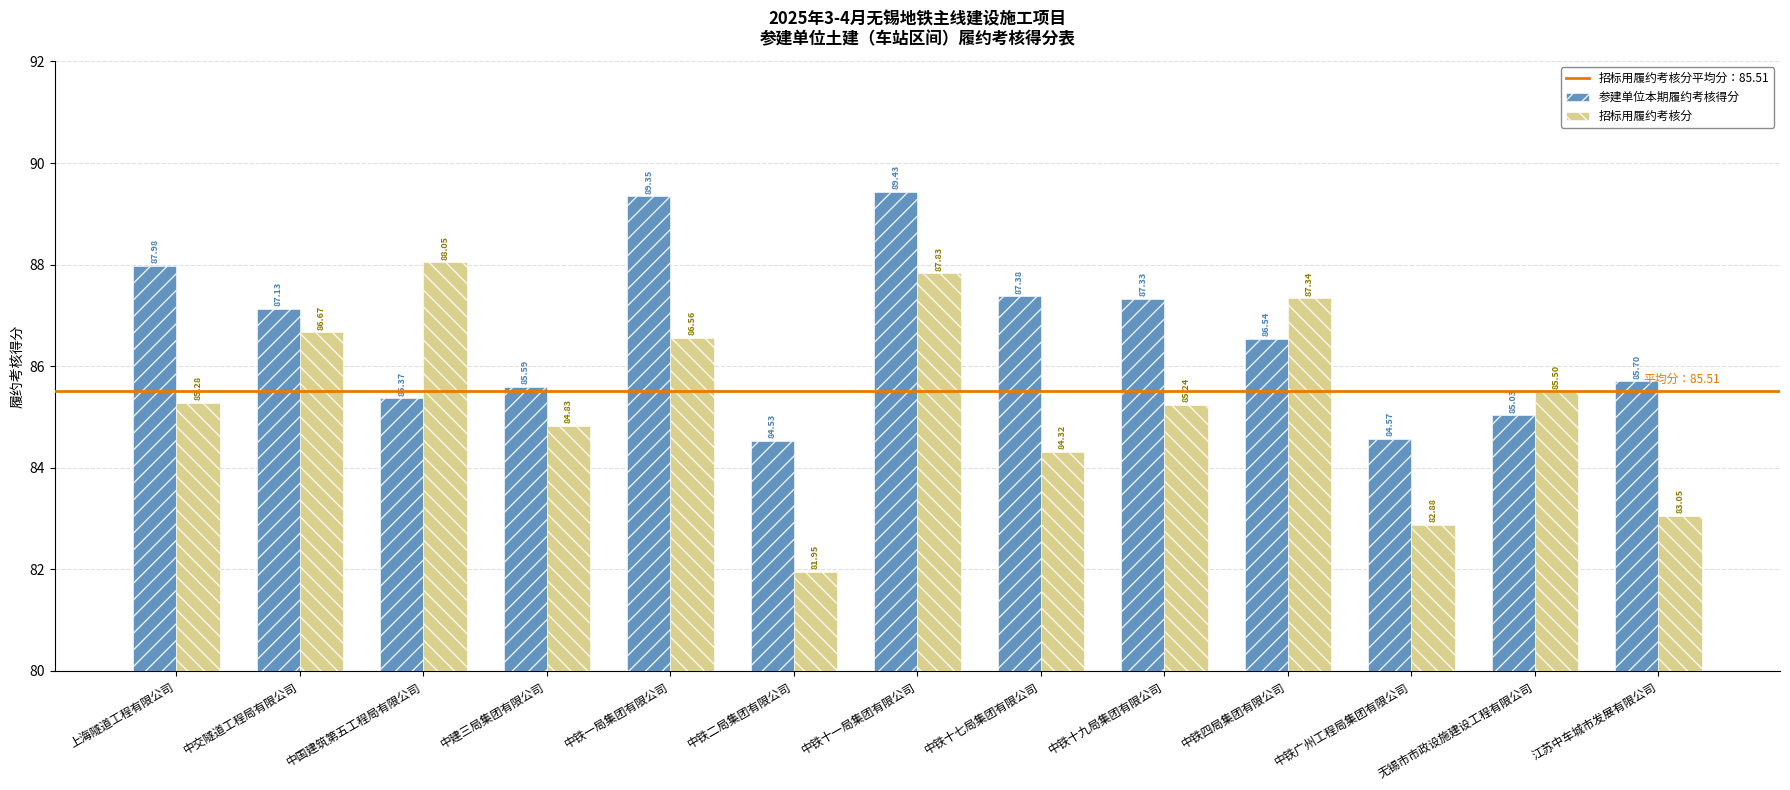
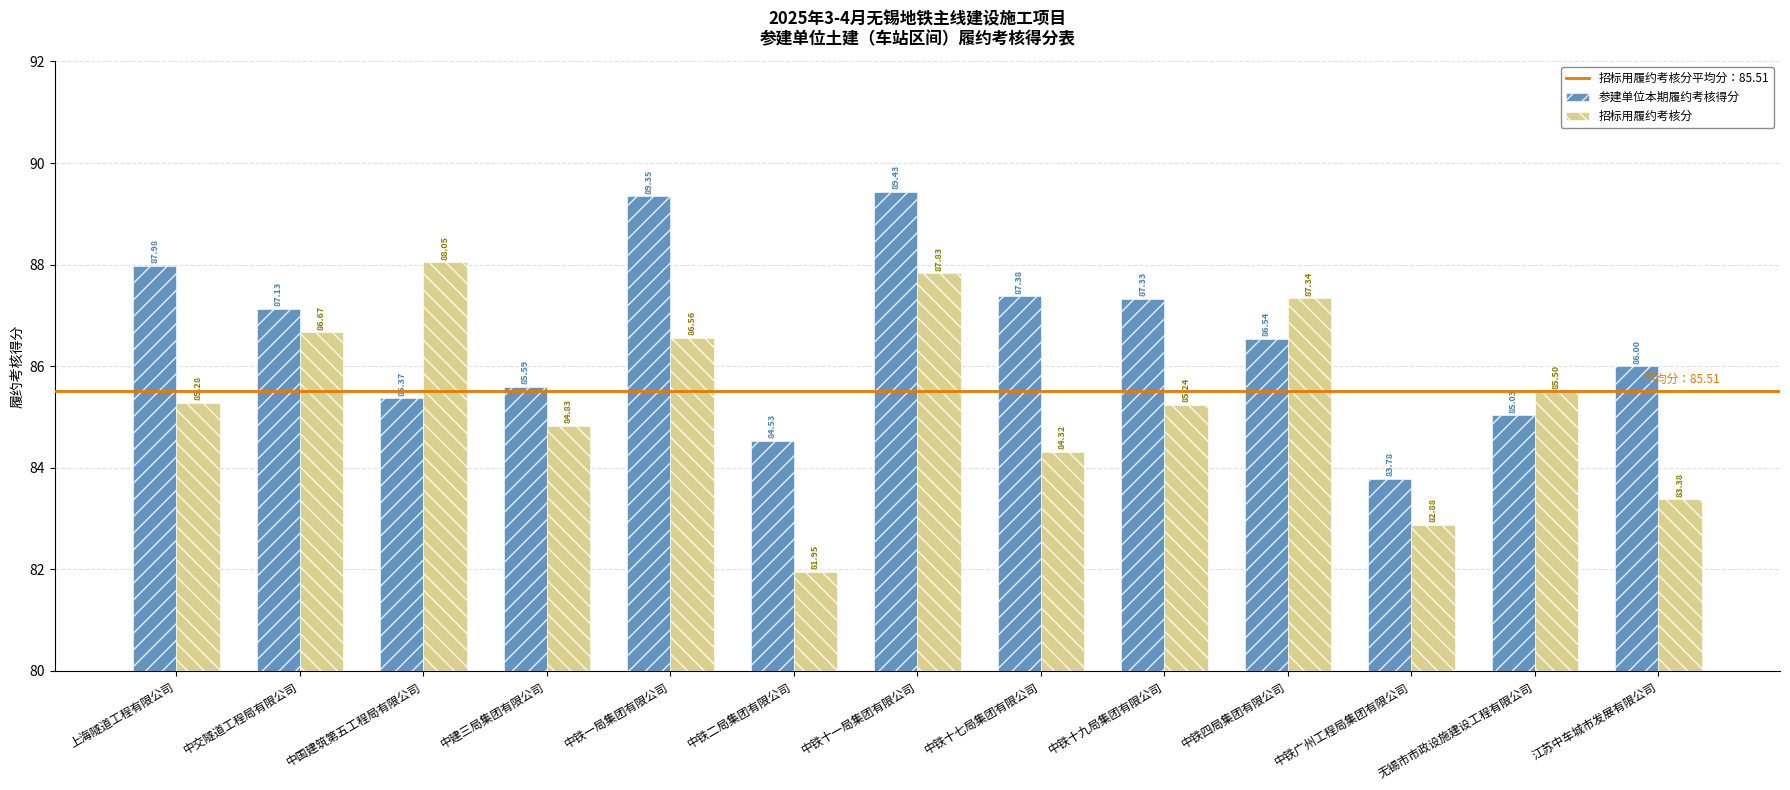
  {
    "参建单位本期履约考核得分": {
      "上海隧道工程有限公司": 87.98,
      "中交隧道工程局有限公司": 87.13,
      "中国建筑第五工程局有限公司": 85.37,
      "中建三局集团有限公司": 85.59,
      "中铁一局集团有限公司": 89.35,
      "中铁二局集团有限公司": 84.53,
      "中铁十一局集团有限公司": 89.43,
      "中铁十七局集团有限公司": 87.38,
      "中铁十九局集团有限公司": 87.33,
      "中铁四局集团有限公司": 86.54,
-     "中铁广州工程局集团有限公司": 84.57,
+     "中铁广州工程局集团有限公司": 83.78,
      "无锡市市政设施建设工程有限公司": 85.03,
-     "江苏中车城市发展有限公司": 85.70
+     "江苏中车城市发展有限公司": 86.00
    },
    "招标用履约考核分": {
      "上海隧道工程有限公司": 85.28,
      "中交隧道工程局有限公司": 86.67,
      "中国建筑第五工程局有限公司": 88.05,
      "中建三局集团有限公司": 84.83,
      "中铁一局集团有限公司": 86.56,
      "中铁二局集团有限公司": 81.95,
      "中铁十一局集团有限公司": 87.83,
      "中铁十七局集团有限公司": 84.32,
      "中铁十九局集团有限公司": 85.24,
      "中铁四局集团有限公司": 87.34,
      "中铁广州工程局集团有限公司": 82.88,
      "无锡市市政设施建设工程有限公司": 85.50,
-     "江苏中车城市发展有限公司": 83.05
+     "江苏中车城市发展有限公司": 83.38
    }
  }
